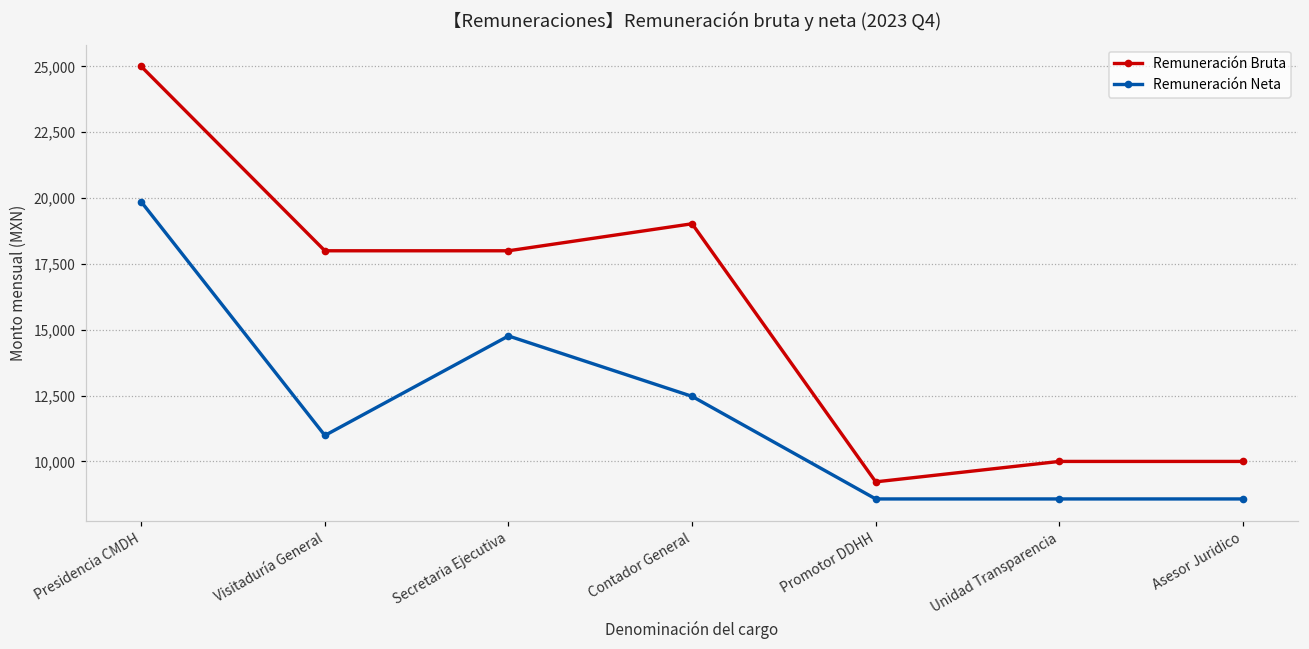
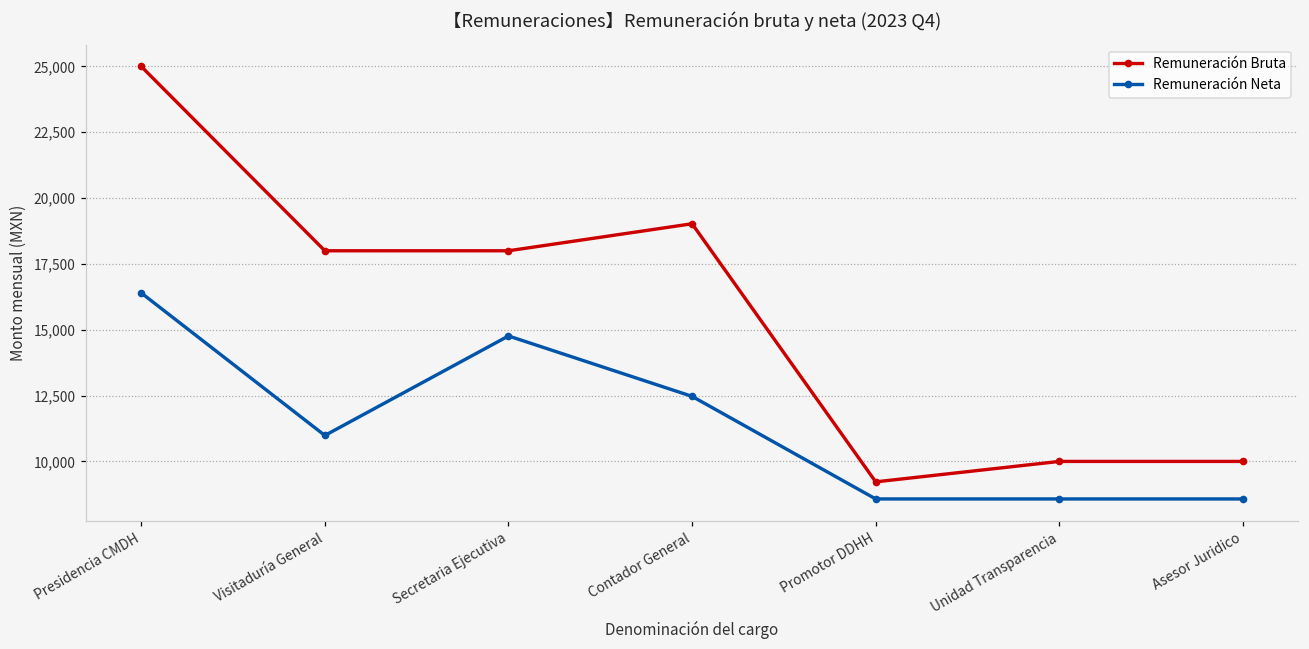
  {
    "Remuneración Bruta": {
      "Presidencia CMDH": "25,000",
      "Visitaduría General": "18,000",
      "Secretaria Ejecutiva": "18,000",
      "Contador General": "19,000",
      "Promotor DDHH": "9,200",
      "Unidad Transparencia": "10,000",
      "Asesor Juridico": "10,000"
    },
    "Remuneración Neta": {
-     "Presidencia CMDH": "19,900",
+     "Presidencia CMDH": "16,400",
      "Visitaduría General": "11,000",
      "Secretaria Ejecutiva": "14,800",
      "Contador General": "12,500",
      "Promotor DDHH": "8,600",
      "Unidad Transparencia": "8,600",
      "Asesor Juridico": "8,600"
    }
  }
